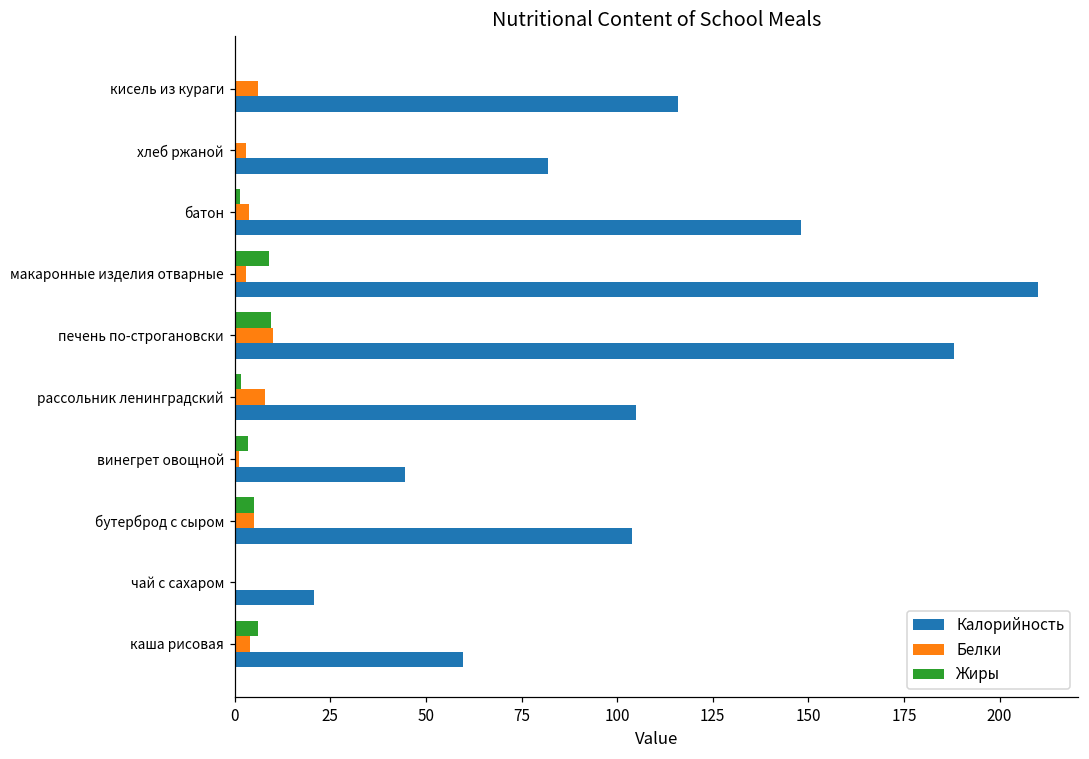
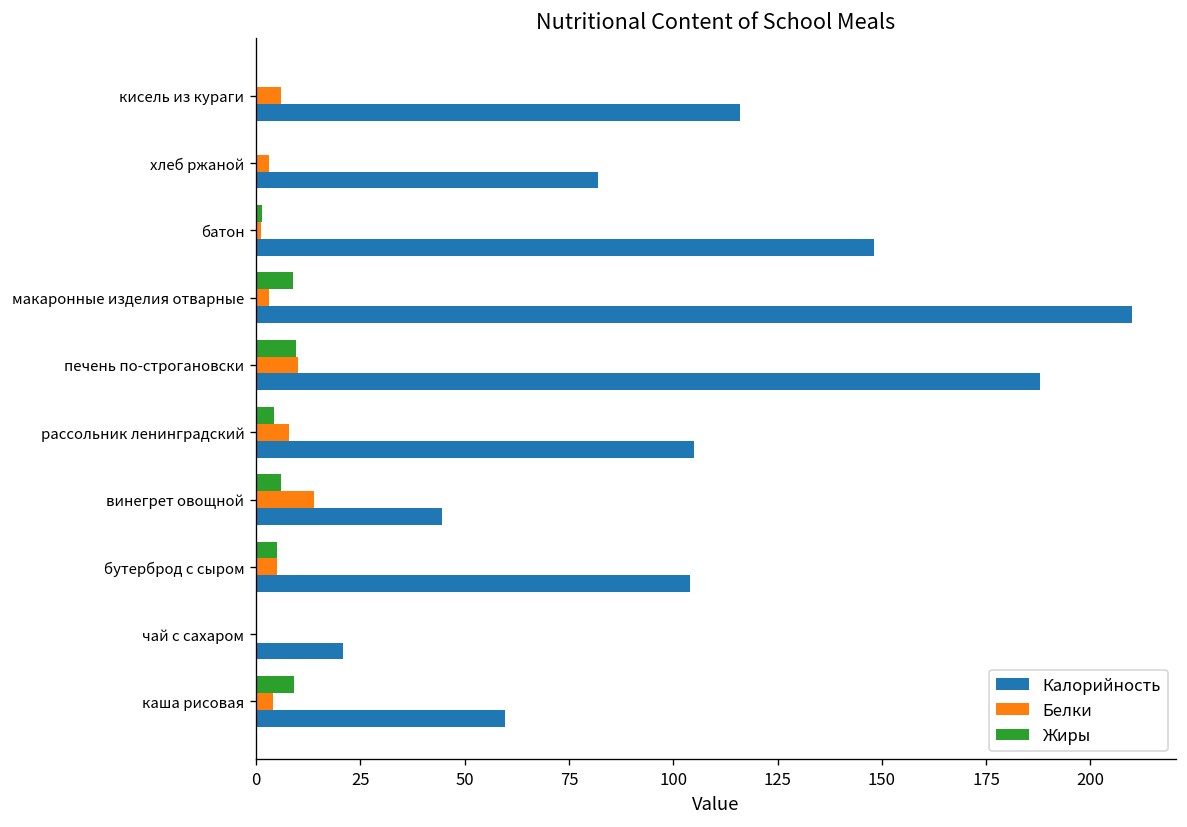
  {
    "Калорийность": {
      "кисель из кураги": 116,
      "хлеб ржаной": 82,
      "батон": 148,
      "макаронные изделия отварные": 210,
      "печень по-строгановски": 188,
      "рассольник ленинградский": 105,
      "винегрет овощной": 45,
      "бутерброд с сыром": 104,
      "чай с сахаром": 21,
      "каша рисовая": 60
    },
    "Белки": {
      "кисель из кураги": 6,
      "хлеб ржаной": 3,
-     "батон": 4,
+     "батон": 1,
      "макаронные изделия отварные": 3,
      "печень по-строгановски": 10,
      "рассольник ленинградский": 8,
-     "винегрет овощной": 1,
+     "винегрет овощной": 14,
      "бутерброд с сыром": 5,
      "чай с сахаром": 0,
      "каша рисовая": 4
    },
    "Жиры": {
      "кисель из кураги": 0,
      "хлеб ржаной": 0,
      "батон": 1,
      "макаронные изделия отварные": 9,
      "печень по-строгановски": 10,
-     "рассольник ленинградский": 2,
-     "винегрет овощной": 4,
+     "рассольник ленинградский": 4,
+     "винегрет овощной": 6,
      "бутерброд с сыром": 5,
      "чай с сахаром": 0,
-     "каша рисовая": 6
+     "каша рисовая": 9
    }
  }
